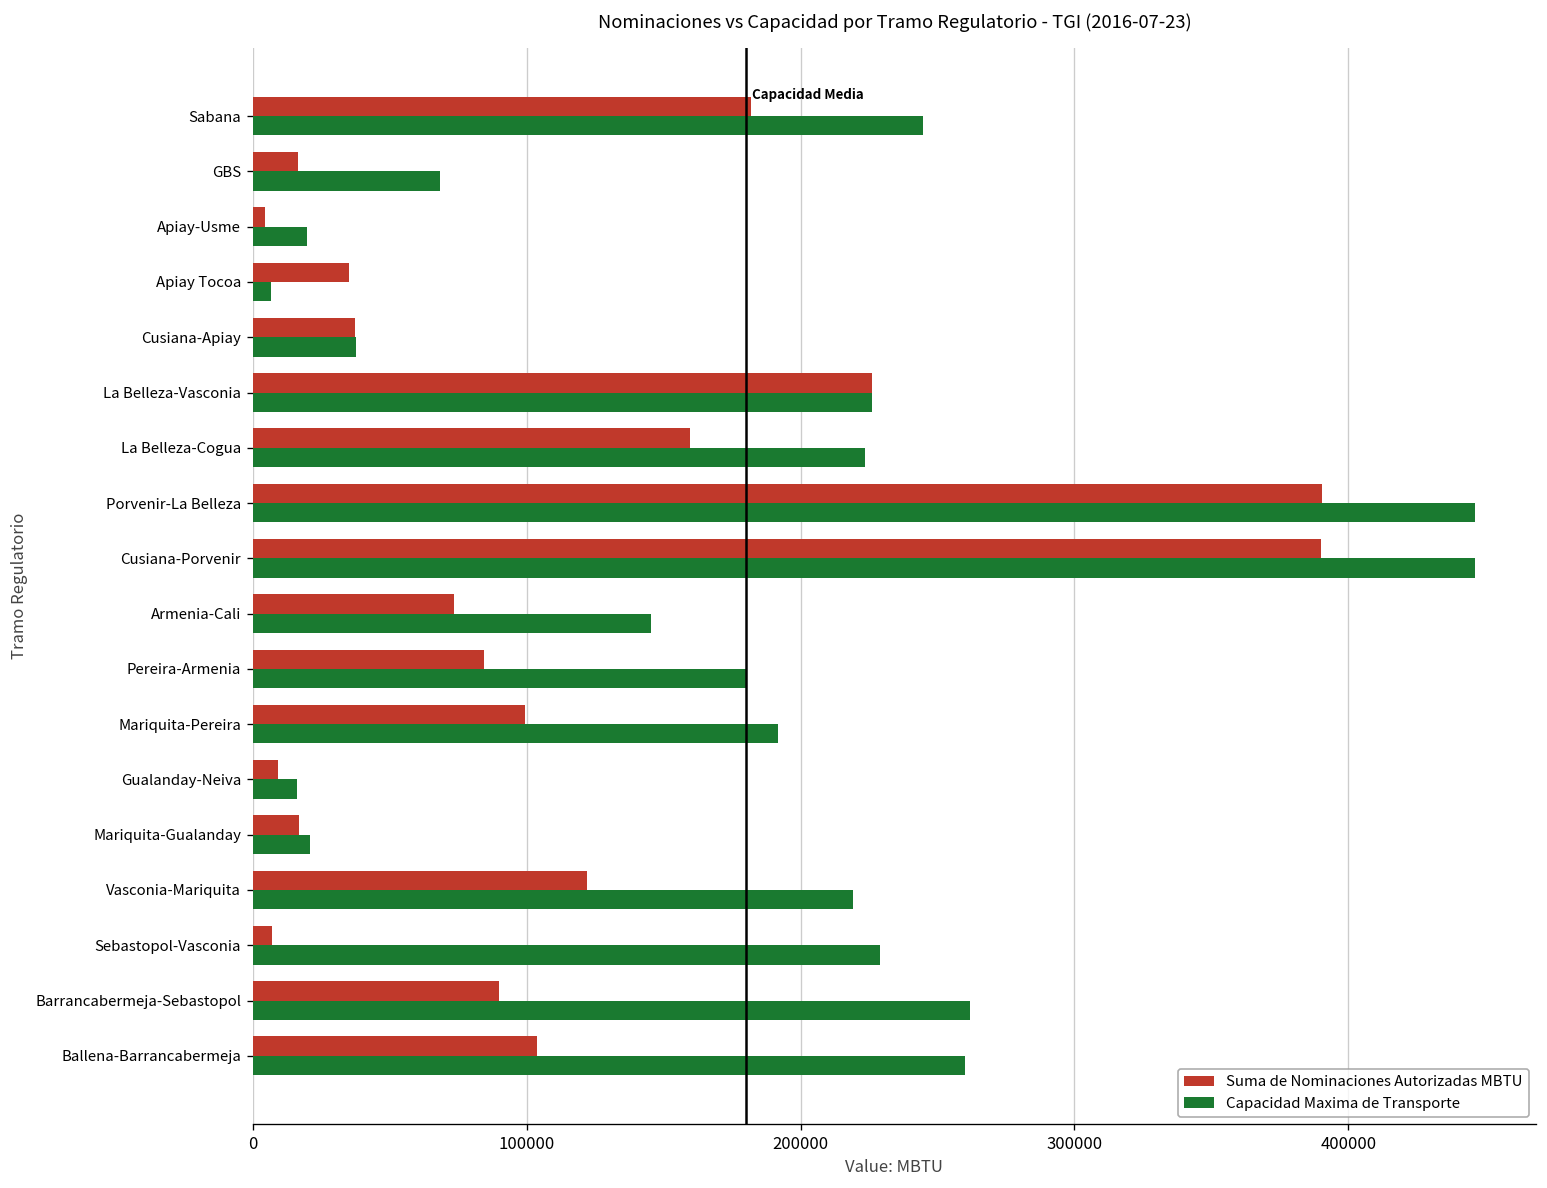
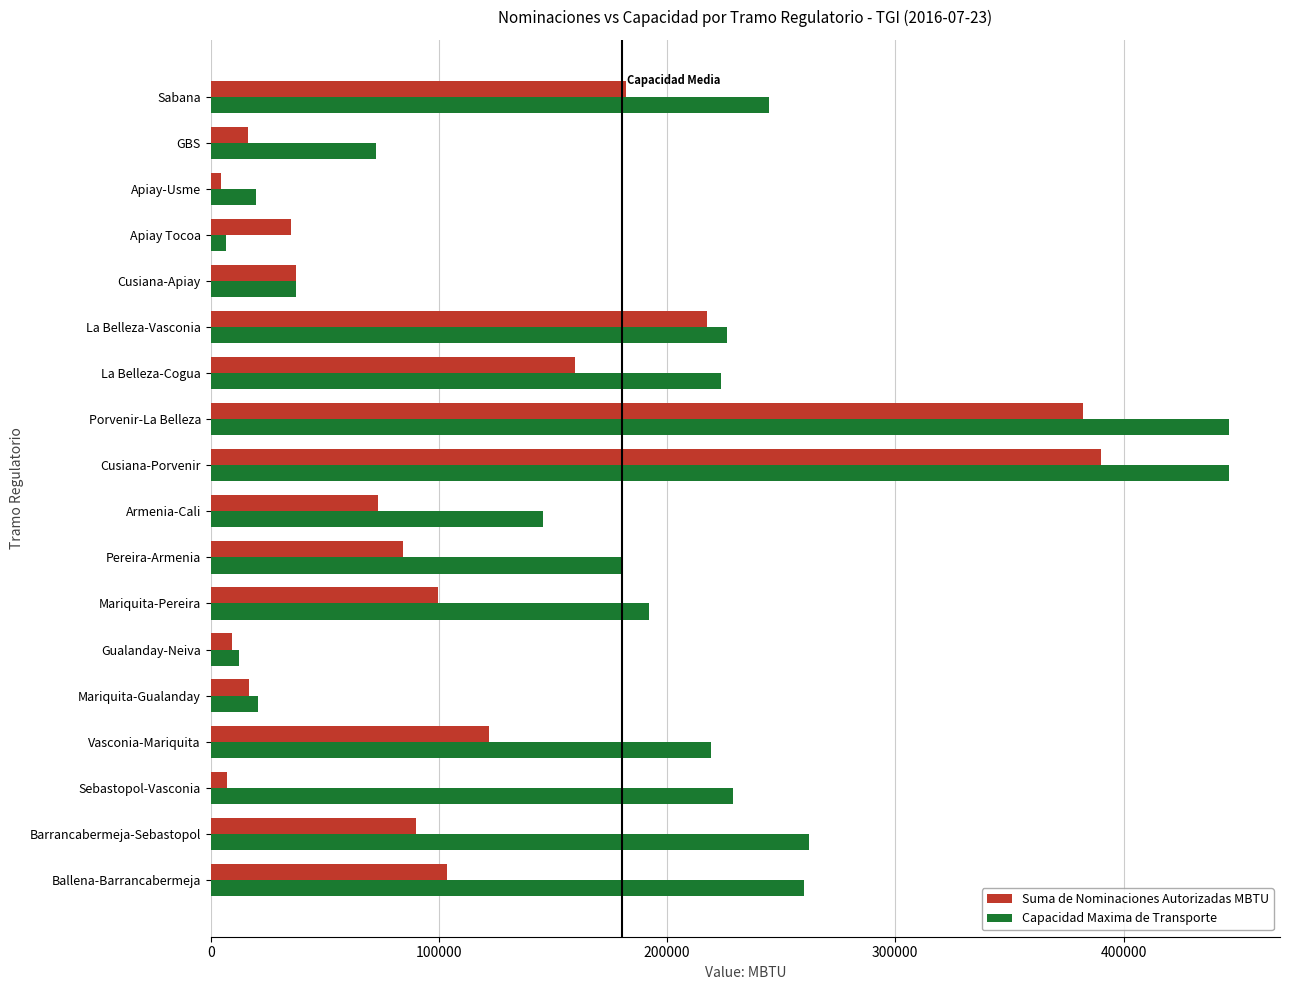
  {
    "Suma de Nominaciones Autorizadas MBTU": {
      "Sabana": 182000,
      "GBS": 17000,
      "Apiay-Usme": 4000,
      "Apiay Tocoa": 35000,
      "Cusiana-Apiay": 37000,
-     "La Belleza-Vasconia": 226000,
+     "La Belleza-Vasconia": 218000,
      "La Belleza-Cogua": 160000,
-     "Porvenir-La Belleza": 390000,
+     "Porvenir-La Belleza": 382000,
      "Cusiana-Porvenir": 390000,
      "Armenia-Cali": 73000,
      "Pereira-Armenia": 84000,
      "Mariquita-Pereira": 99000,
      "Gualanday-Neiva": 9000,
      "Mariquita-Gualanday": 17000,
      "Vasconia-Mariquita": 122000,
      "Sebastopol-Vasconia": 7000,
      "Barrancabermeja-Sebastopol": 90000,
      "Ballena-Barrancabermeja": 104000
    },
    "Capacidad Maxima de Transporte": {
      "Sabana": 245000,
-     "GBS": 68000,
+     "GBS": 73000,
      "Apiay-Usme": 20000,
      "Apiay Tocoa": 7000,
      "Cusiana-Apiay": 38000,
      "La Belleza-Vasconia": 226000,
      "La Belleza-Cogua": 224000,
      "Porvenir-La Belleza": 446000,
      "Cusiana-Porvenir": 446000,
      "Armenia-Cali": 145000,
      "Pereira-Armenia": 180000,
      "Mariquita-Pereira": 192000,
-     "Gualanday-Neiva": 16000,
+     "Gualanday-Neiva": 12000,
      "Mariquita-Gualanday": 21000,
      "Vasconia-Mariquita": 219000,
      "Sebastopol-Vasconia": 229000,
      "Barrancabermeja-Sebastopol": 262000,
      "Ballena-Barrancabermeja": 260000
    }
  }
